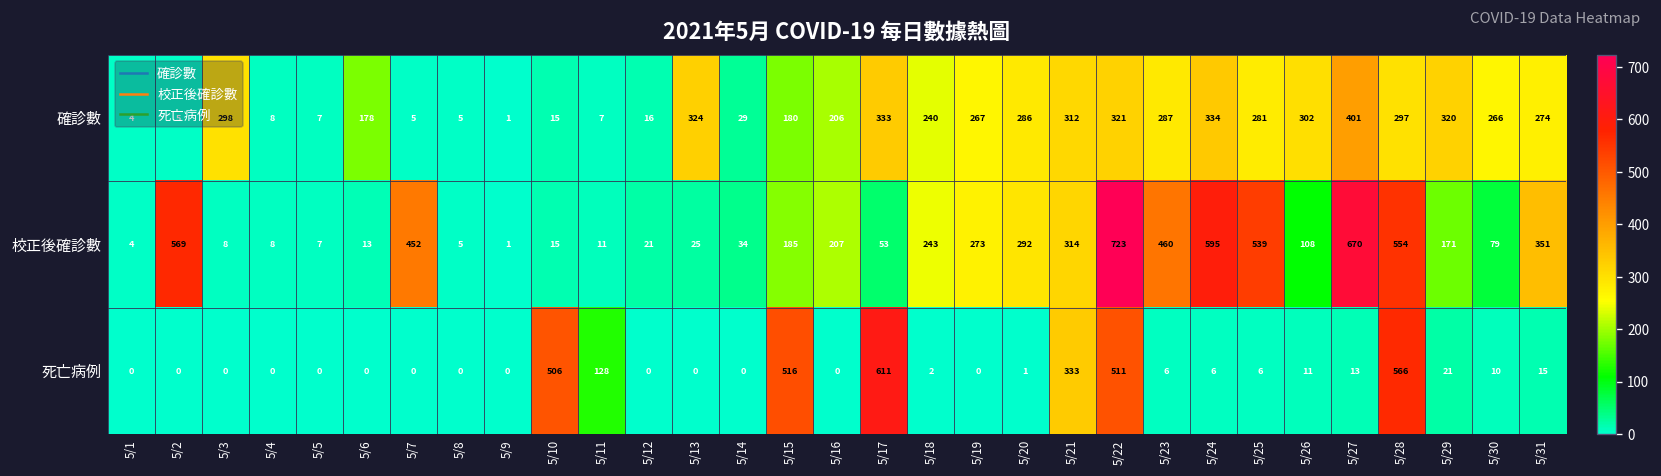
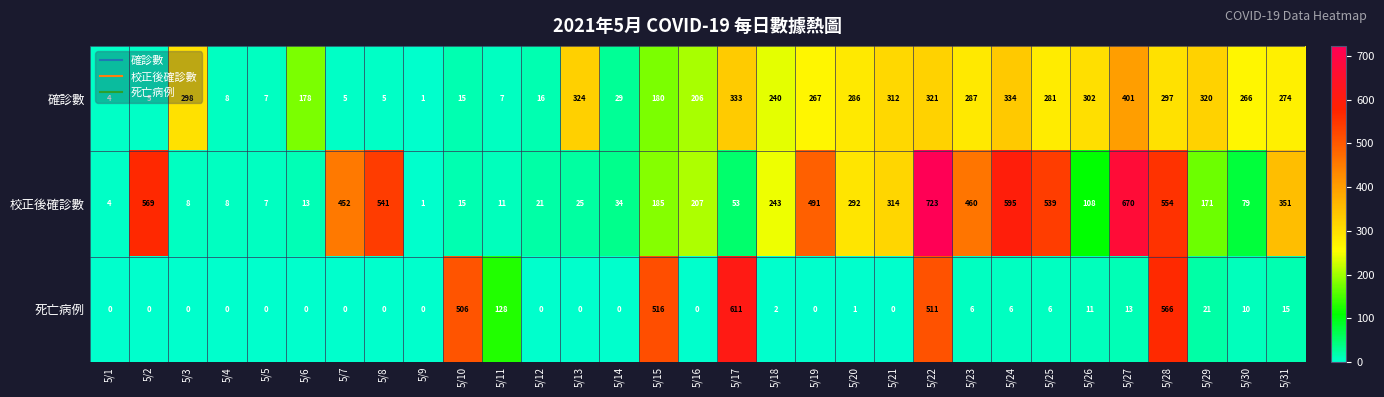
  {
    "確診數": {
      "5/4": 8,
      "5/5": 7,
      "5/6": 178,
      "5/7": 5,
      "5/8": 5,
      "5/9": 1,
      "5/10": 15,
      "5/11": 7,
      "5/12": 16,
      "5/13": 324,
      "5/14": 29,
      "5/15": 180,
      "5/16": 206,
      "5/17": 333,
      "5/18": 240,
      "5/19": 267,
      "5/20": 286,
      "5/21": 312,
      "5/22": 321,
      "5/23": 287,
      "5/24": 334,
      "5/25": 281,
      "5/26": 302,
      "5/27": 401,
      "5/28": 297,
      "5/29": 320,
      "5/30": 266,
      "5/31": 274
    },
    "校正後確診數": {
      "5/1": 4,
      "5/2": 569,
      "5/3": 8,
      "5/4": 8,
      "5/5": 7,
      "5/6": 13,
      "5/7": 452,
-     "5/8": 5,
+     "5/8": 541,
      "5/9": 1,
      "5/10": 15,
      "5/11": 11,
      "5/12": 21,
      "5/13": 25,
      "5/14": 34,
      "5/15": 185,
      "5/16": 207,
      "5/17": 53,
      "5/18": 243,
-     "5/19": 273,
+     "5/19": 491,
      "5/20": 292,
      "5/21": 314,
      "5/22": 723,
      "5/23": 460,
      "5/24": 595,
      "5/25": 539,
      "5/26": 108,
      "5/27": 670,
      "5/28": 554,
      "5/29": 171,
      "5/30": 79,
      "5/31": 351
    },
    "死亡病例": {
      "5/1": 0,
      "5/2": 0,
      "5/3": 0,
      "5/4": 0,
      "5/5": 0,
      "5/6": 0,
      "5/7": 0,
      "5/8": 0,
      "5/9": 0,
      "5/10": 506,
      "5/11": 128,
      "5/12": 0,
      "5/13": 0,
      "5/14": 0,
      "5/15": 516,
      "5/16": 0,
      "5/17": 611,
      "5/18": 2,
      "5/19": 0,
      "5/20": 1,
-     "5/21": 333,
+     "5/21": 0,
      "5/22": 511,
      "5/23": 6,
      "5/24": 6,
      "5/25": 6,
      "5/26": 11,
      "5/27": 13,
      "5/28": 566,
      "5/29": 21,
      "5/30": 10,
      "5/31": 15
    }
  }
